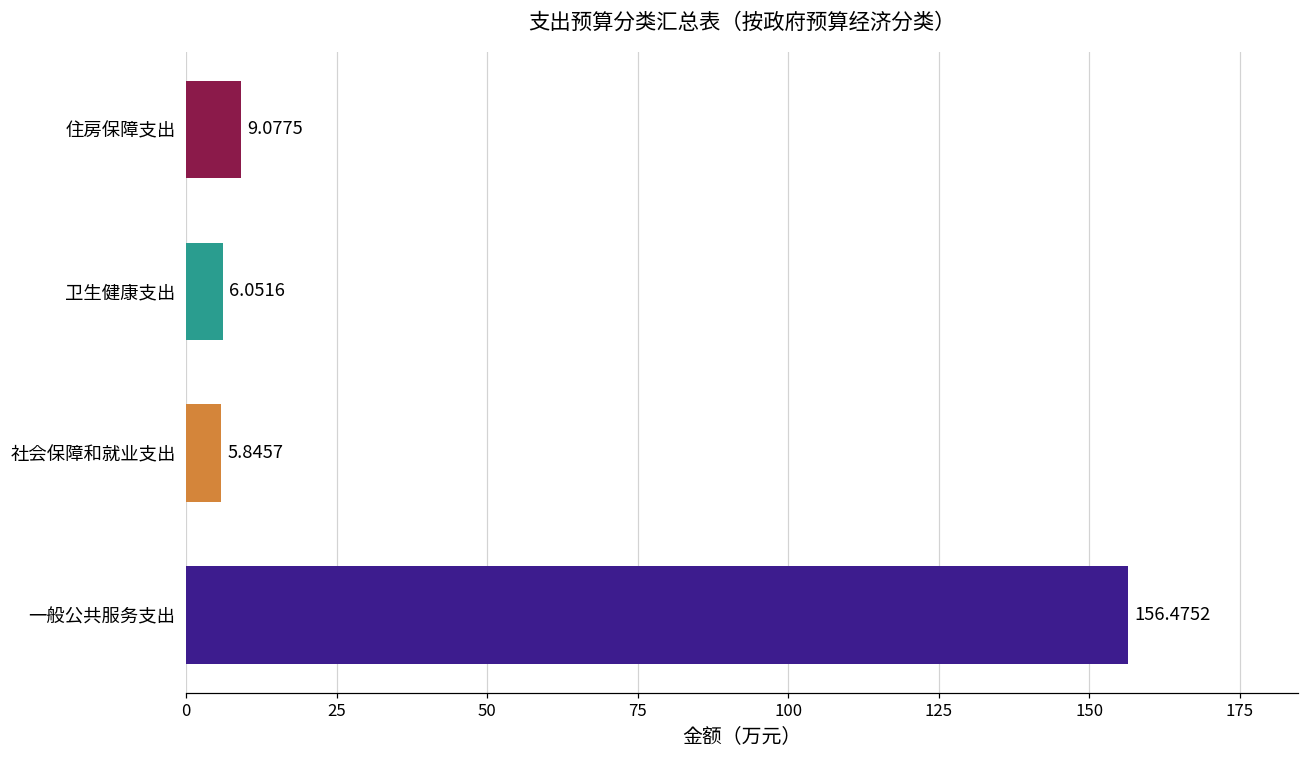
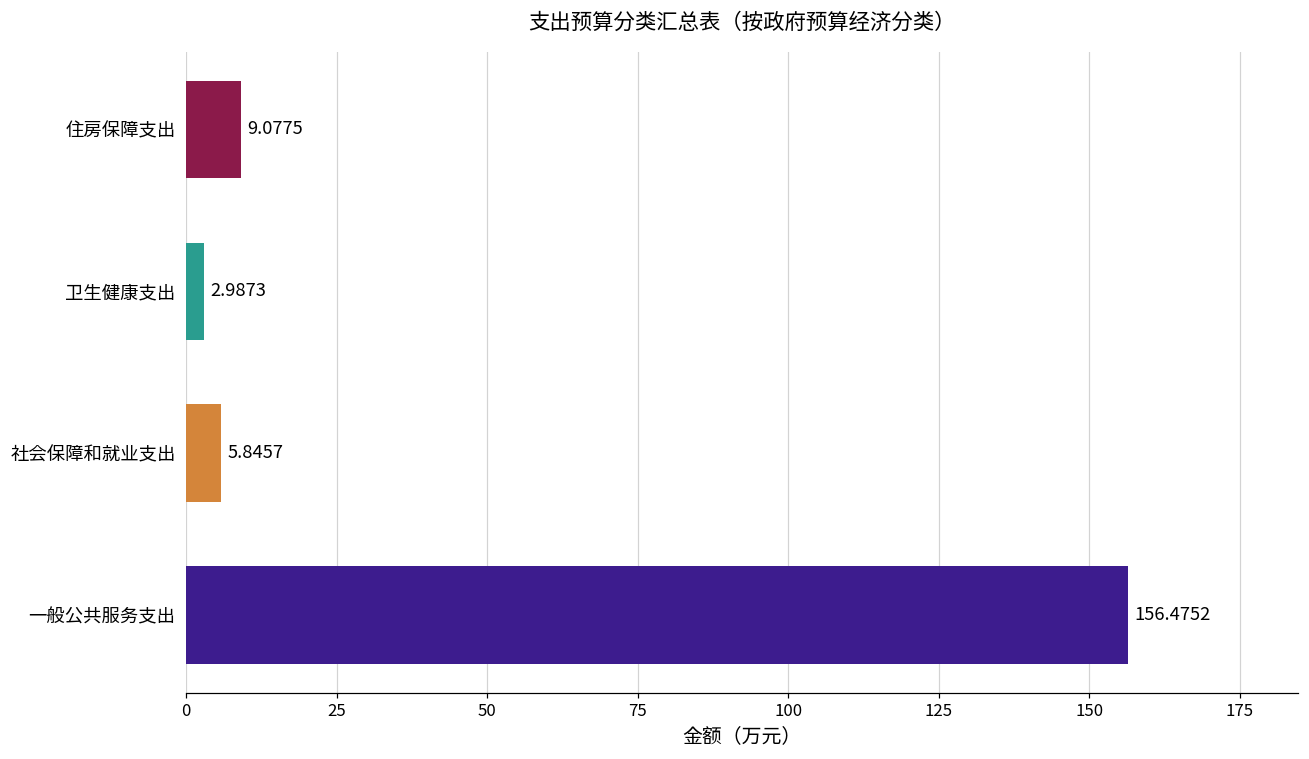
  {
    "住房保障支出": 9.0775,
-   "卫生健康支出": 6.0516,
+   "卫生健康支出": 2.9873,
    "社会保障和就业支出": 5.8457,
    "一般公共服务支出": 156.4752
  }
